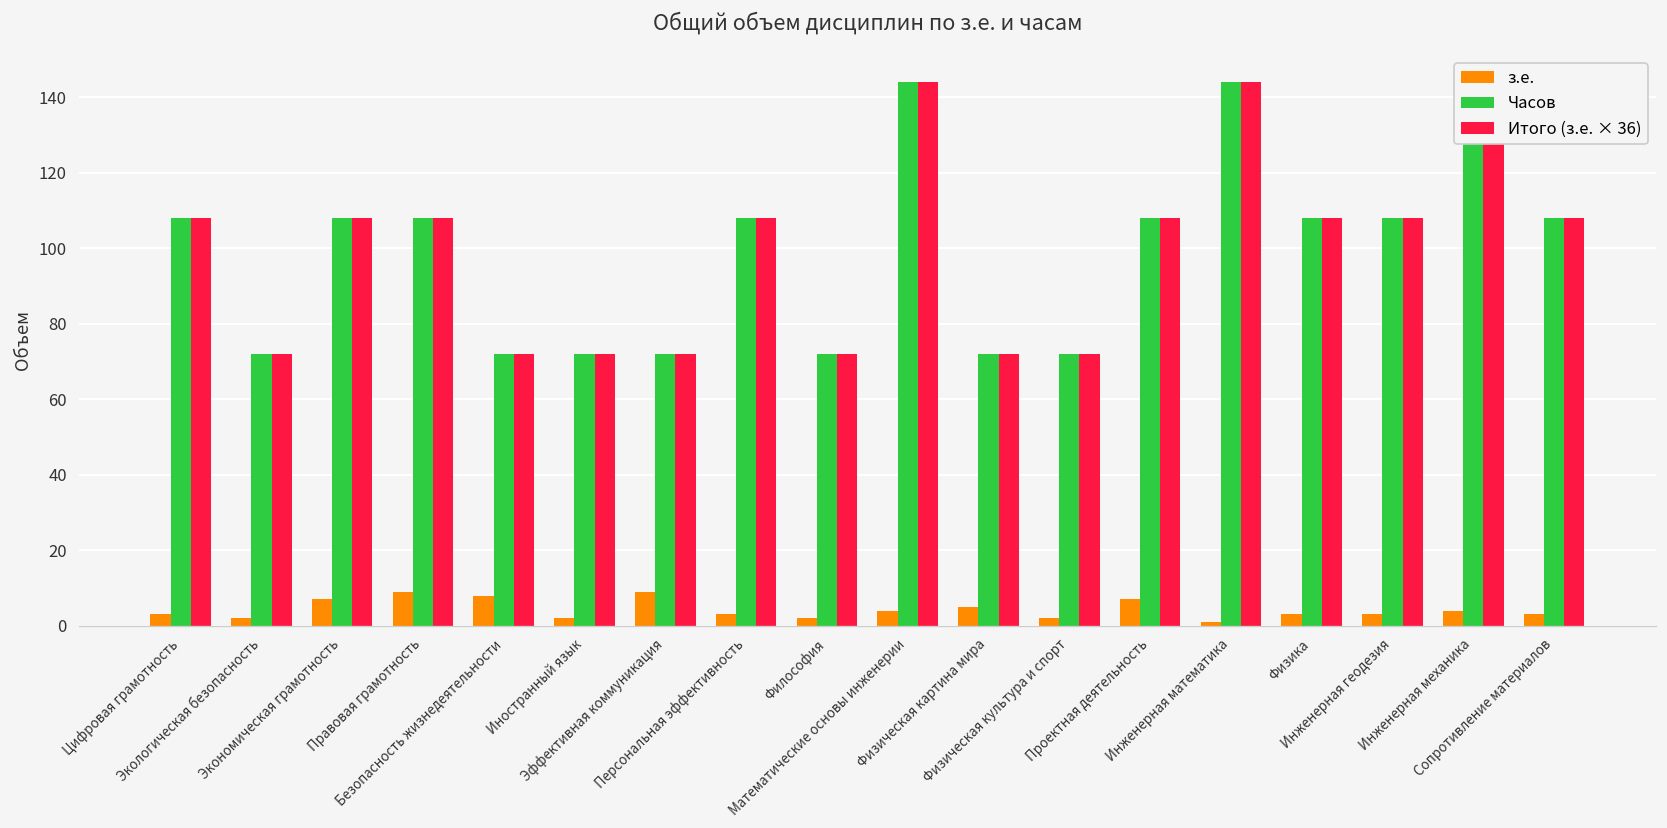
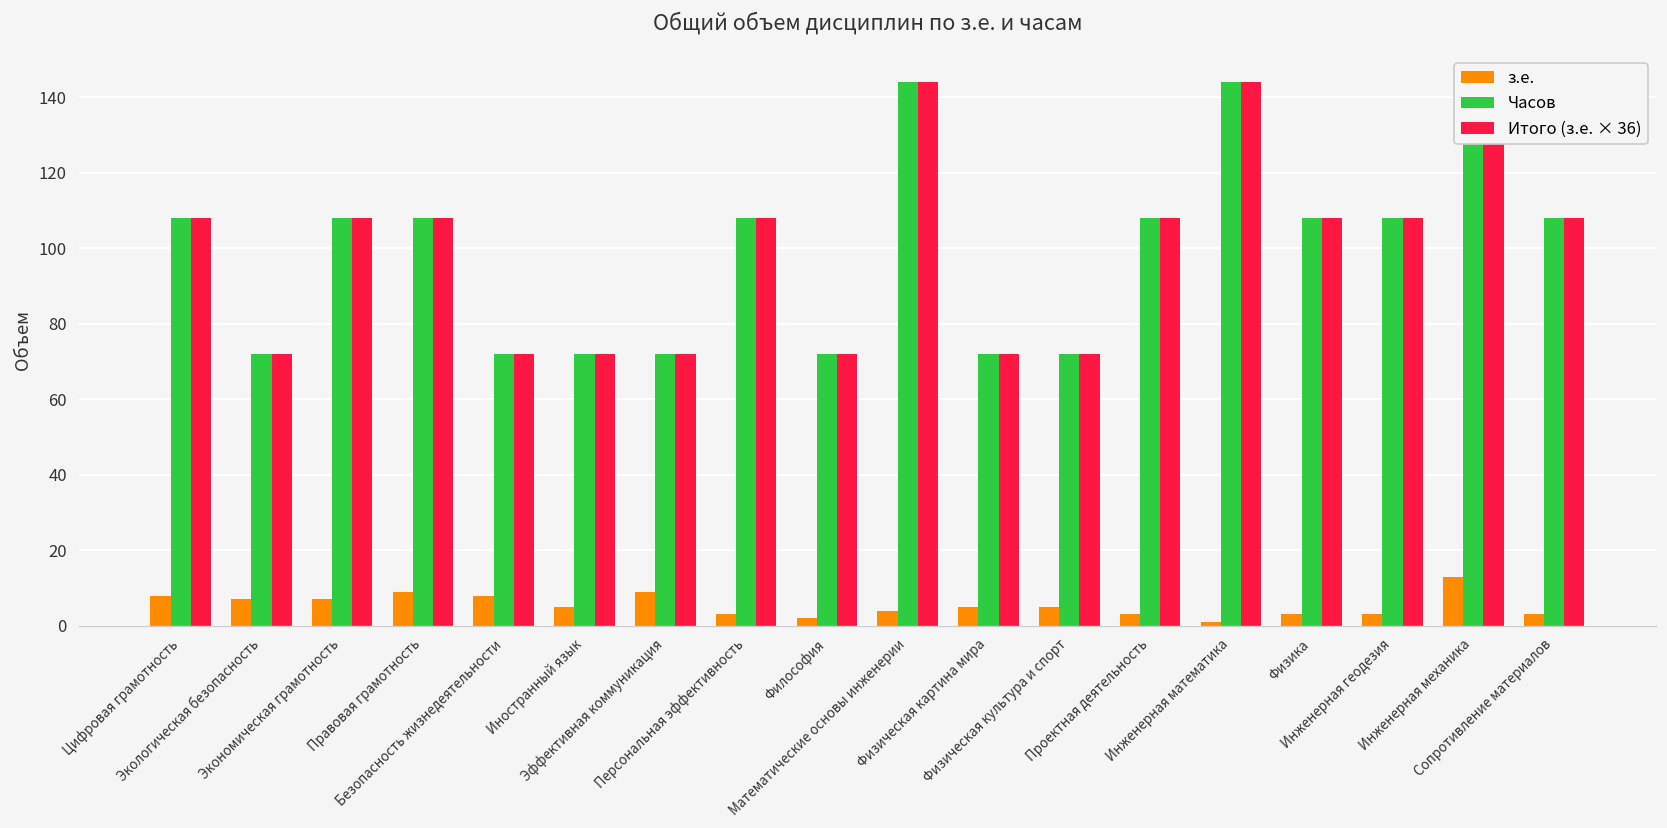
  {
    "з.е.": {
-     "Цифровая грамотность": 3,
-     "Экологическая безопасность": 2,
+     "Цифровая грамотность": 8,
+     "Экологическая безопасность": 7,
      "Экономическая грамотность": 7,
      "Правовая грамотность": 9,
      "Безопасность жизнедеятельности": 8,
-     "Иностранный язык": 2,
+     "Иностранный язык": 5,
      "Эффективная коммуникация": 9,
      "Персональная эффективность": 3,
      "Философия": 2,
      "Математические основы инженерии": 4,
      "Физическая картина мира": 5,
-     "Физическая культура и спорт": 2,
-     "Проектная деятельность": 7,
+     "Физическая культура и спорт": 5,
+     "Проектная деятельность": 3,
      "Инженерная математика": 1,
      "Физика": 3,
      "Инженерная геодезия": 3,
-     "Инженерная механика": 4,
+     "Инженерная механика": 13,
      "Сопротивление материалов": 3
    },
    "Часов": {
      "Цифровая грамотность": 108,
      "Экологическая безопасность": 72,
      "Экономическая грамотность": 108,
      "Правовая грамотность": 108,
      "Безопасность жизнедеятельности": 72,
      "Иностранный язык": 72,
      "Эффективная коммуникация": 72,
      "Персональная эффективность": 108,
      "Философия": 72,
      "Математические основы инженерии": 144,
      "Физическая картина мира": 72,
      "Физическая культура и спорт": 72,
      "Проектная деятельность": 108,
      "Инженерная математика": 144,
      "Физика": 108,
      "Инженерная геодезия": 108,
      "Сопротивление материалов": 108
    },
    "Итого (з.е. × 36)": {
      "Цифровая грамотность": 108,
      "Экологическая безопасность": 72,
      "Экономическая грамотность": 108,
      "Правовая грамотность": 108,
      "Безопасность жизнедеятельности": 72,
      "Иностранный язык": 72,
      "Эффективная коммуникация": 72,
      "Персональная эффективность": 108,
      "Философия": 72,
      "Математические основы инженерии": 144,
      "Физическая картина мира": 72,
      "Физическая культура и спорт": 72,
      "Проектная деятельность": 108,
      "Инженерная математика": 144,
      "Физика": 108,
      "Инженерная геодезия": 108,
      "Сопротивление материалов": 108
    }
  }
